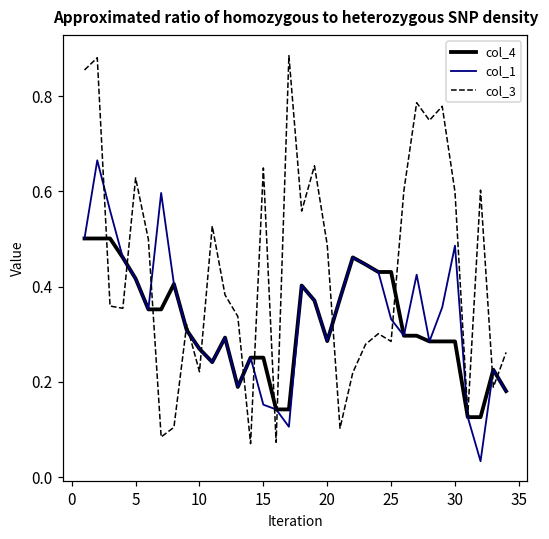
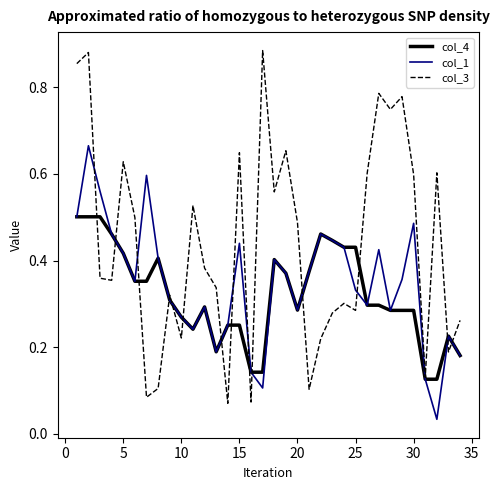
  {
    "col_1": {
-     "15": 0.15,
+     "15": 0.44,
      "25": 0.33,
      "30": 0.49
    }
  }
